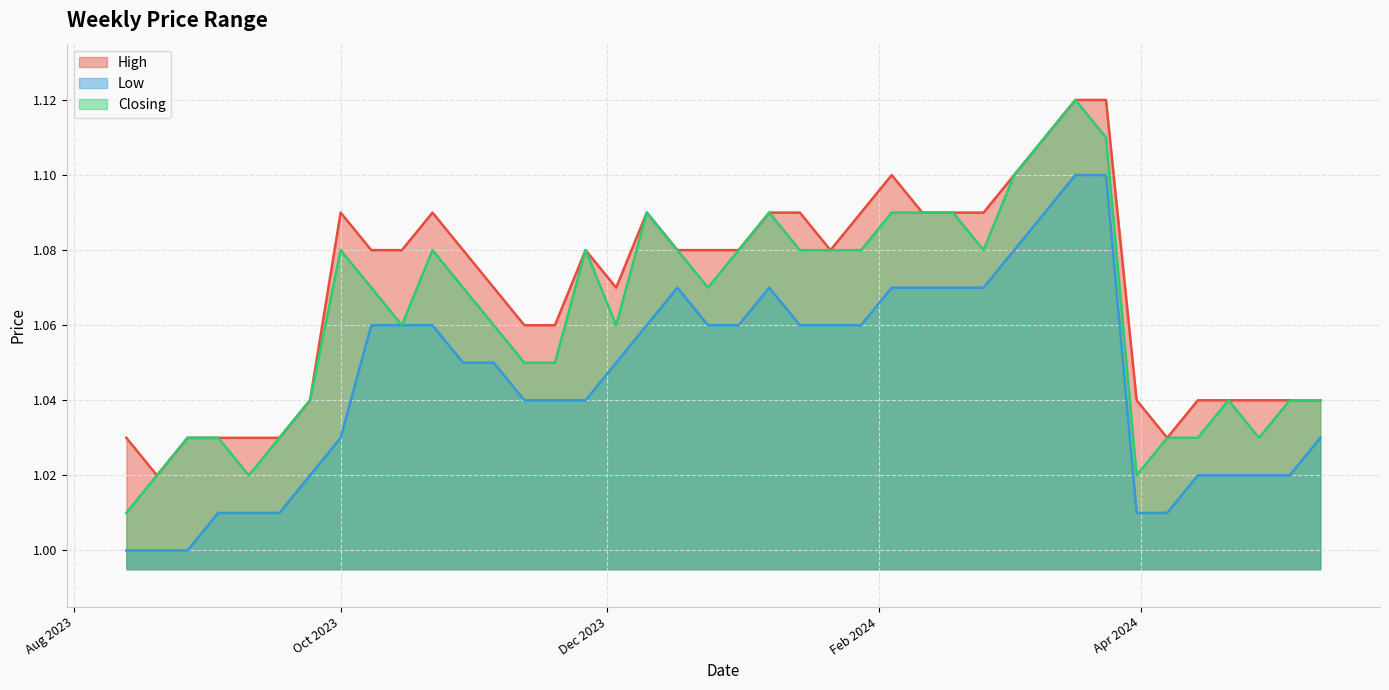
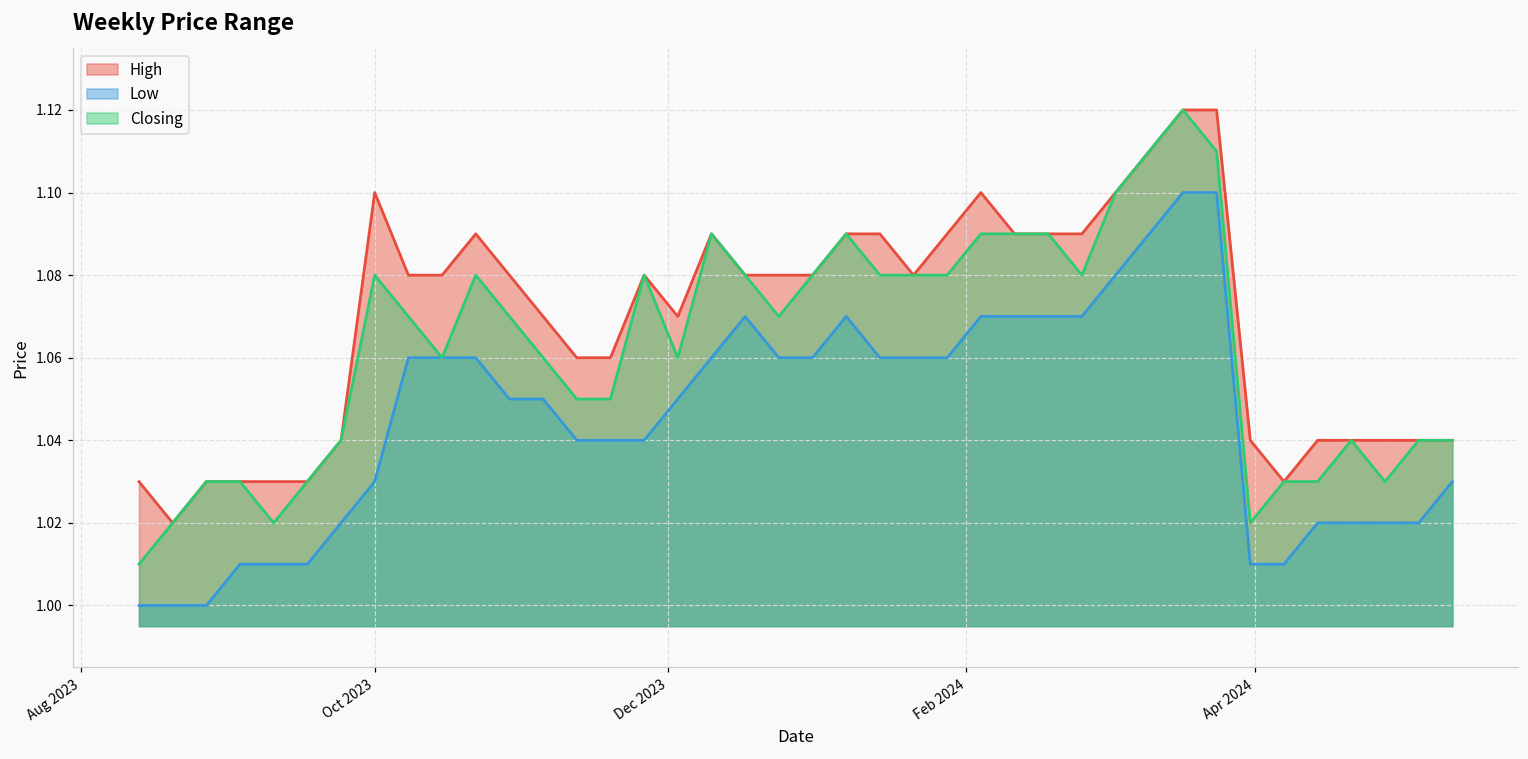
  {
    "High": {
-     "Oct 2023": 1.09
+     "Oct 2023": 1.10
    },
    "Low": {
      "Oct 2023": 1.03
    },
    "Closing": {
      "Oct 2023": 1.08
    }
  }
